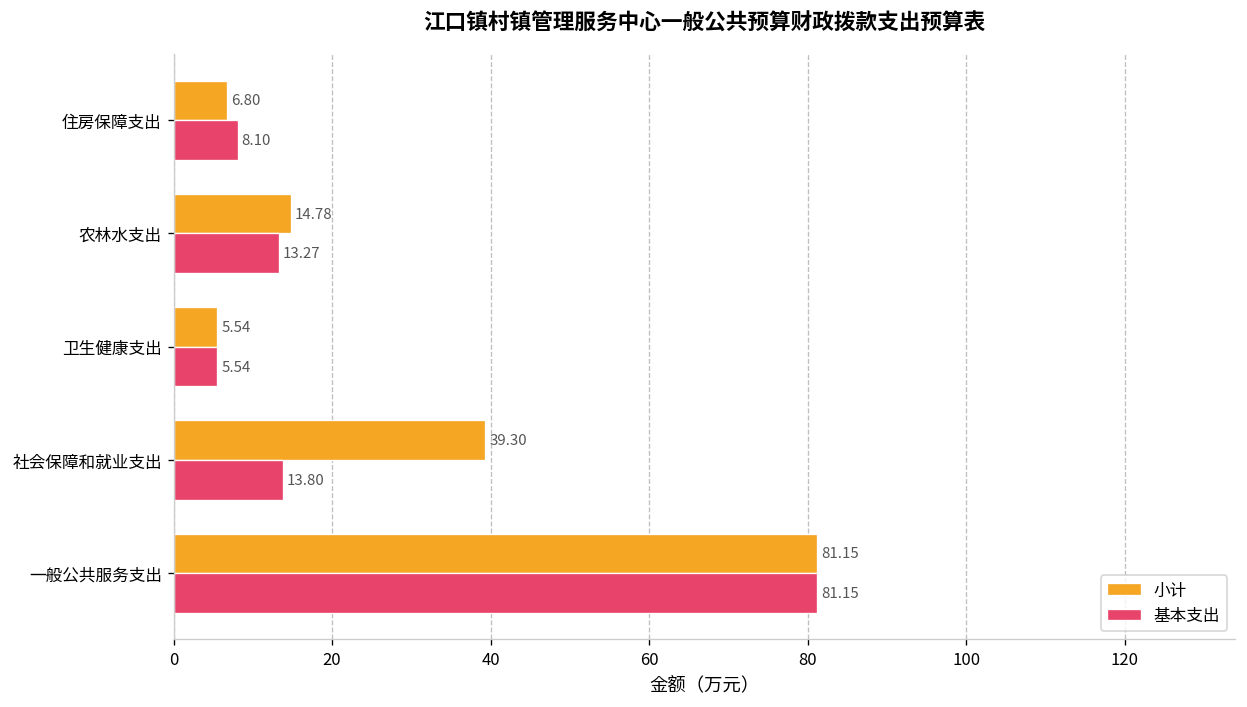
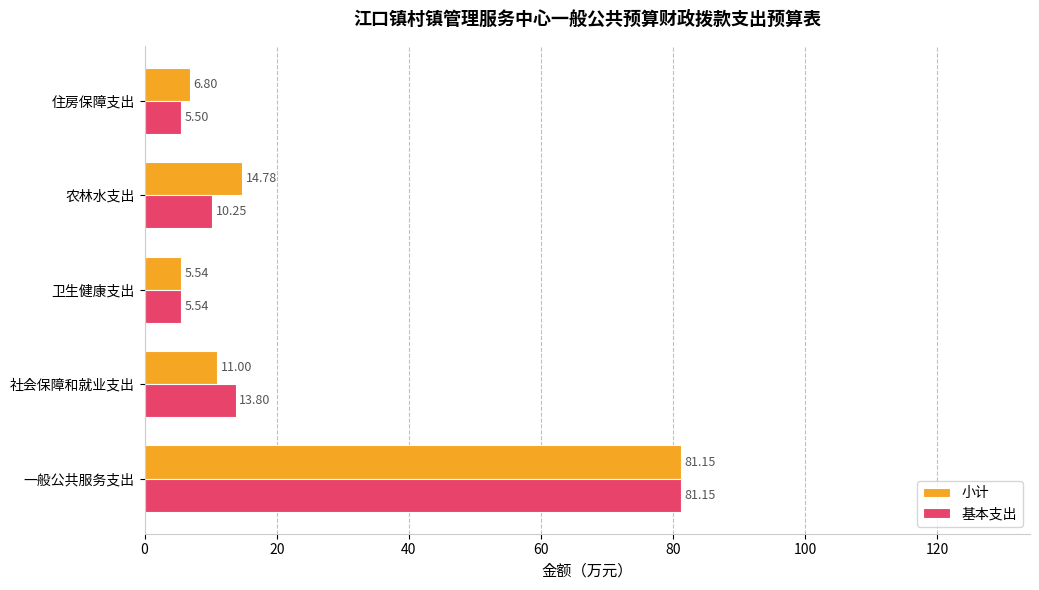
  {
    "小计": {
      "住房保障支出": 6.80,
      "农林水支出": 14.78,
      "卫生健康支出": 5.54,
-     "社会保障和就业支出": 39.30,
+     "社会保障和就业支出": 11.00,
      "一般公共服务支出": 81.15
    },
    "基本支出": {
-     "住房保障支出": 8.10,
-     "农林水支出": 13.27,
+     "住房保障支出": 5.50,
+     "农林水支出": 10.25,
      "卫生健康支出": 5.54,
      "社会保障和就业支出": 13.80,
      "一般公共服务支出": 81.15
    }
  }
